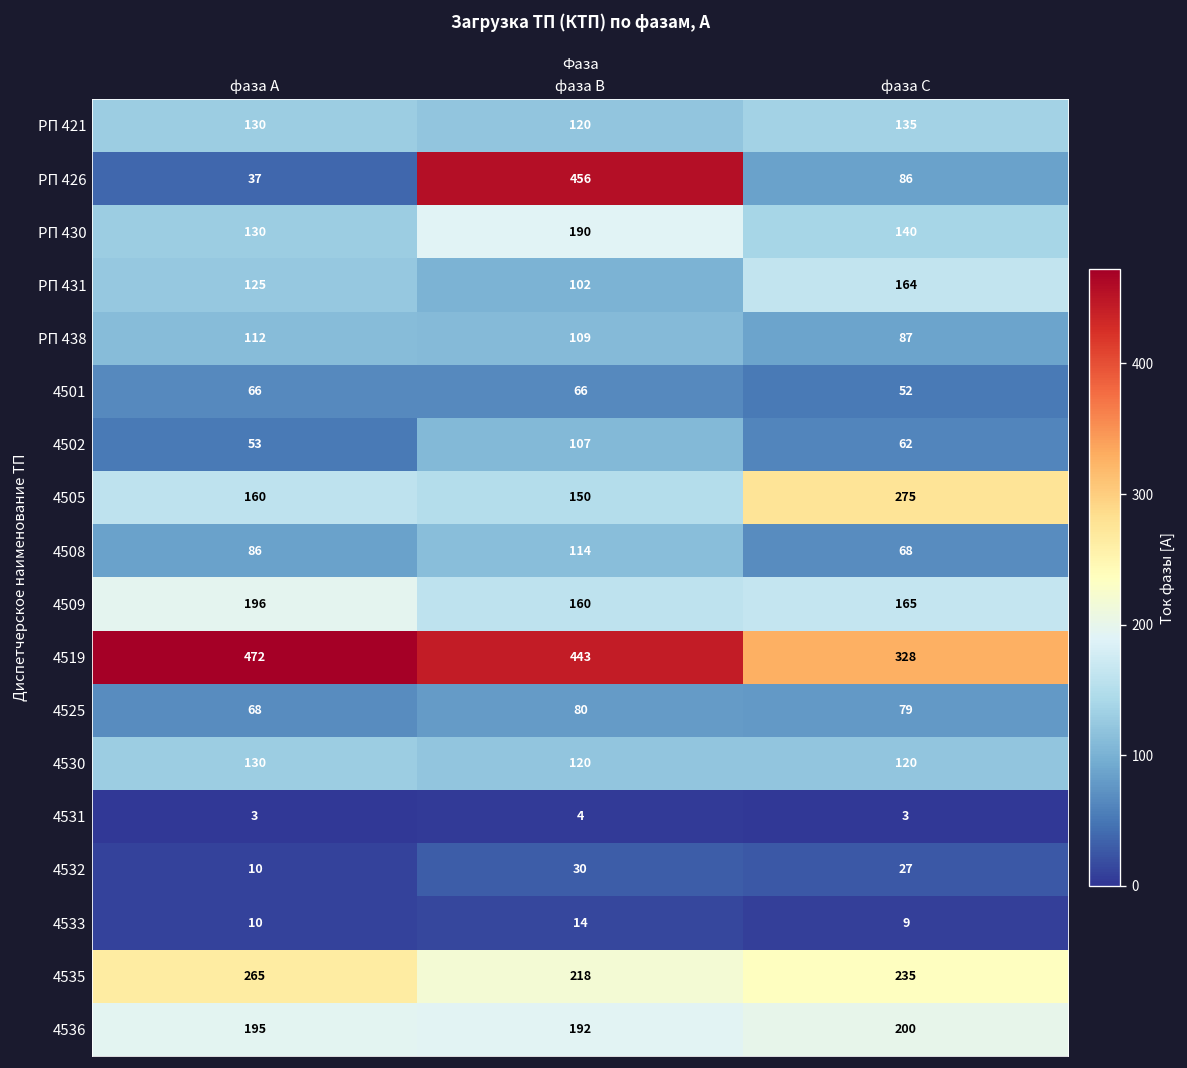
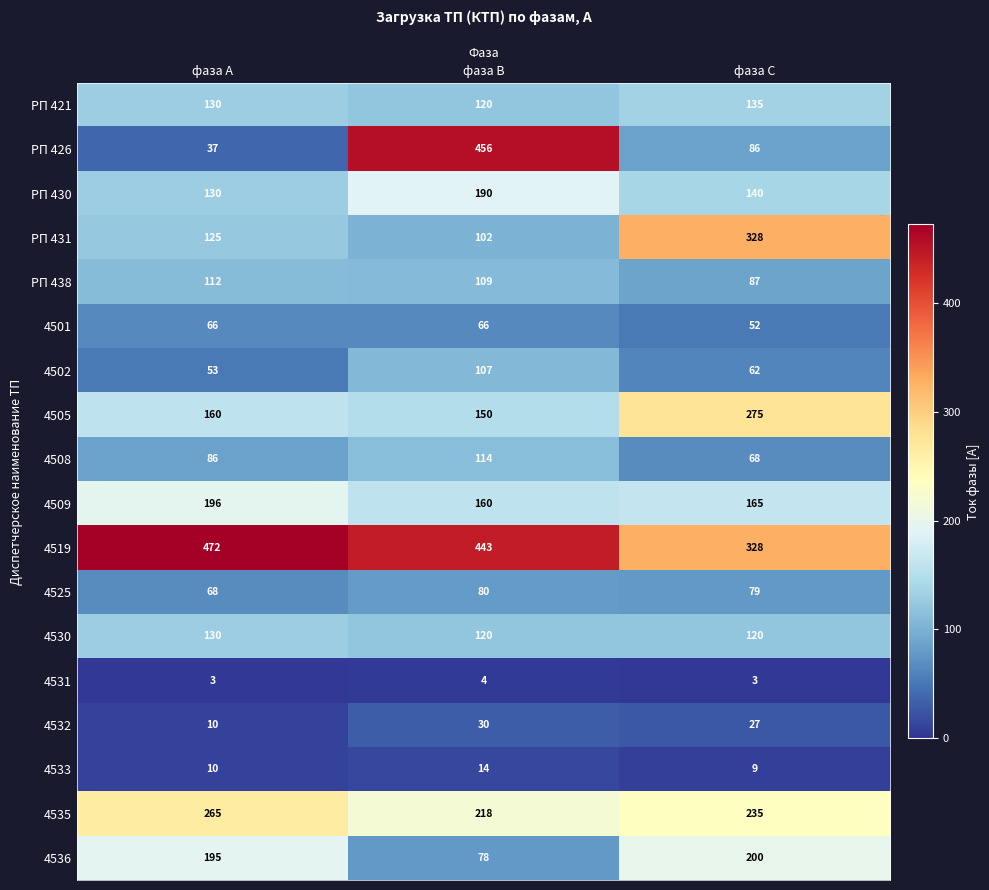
  {
    "РП 421": {
      "фаза А": 130,
      "фаза В": 120,
      "фаза С": 135
    },
    "РП 426": {
      "фаза А": 37,
      "фаза В": 456,
      "фаза С": 86
    },
    "РП 430": {
      "фаза А": 130,
      "фаза В": 190,
      "фаза С": 140
    },
    "РП 431": {
      "фаза А": 125,
      "фаза В": 102,
-     "фаза С": 164
+     "фаза С": 328
    },
    "РП 438": {
      "фаза А": 112,
      "фаза В": 109,
      "фаза С": 87
    },
    "4501": {
      "фаза А": 66,
      "фаза В": 66,
      "фаза С": 52
    },
    "4502": {
      "фаза А": 53,
      "фаза В": 107,
      "фаза С": 62
    },
    "4505": {
      "фаза А": 160,
      "фаза В": 150,
      "фаза С": 275
    },
    "4508": {
      "фаза А": 86,
      "фаза В": 114,
      "фаза С": 68
    },
    "4509": {
      "фаза А": 196,
      "фаза В": 160,
      "фаза С": 165
    },
    "4519": {
      "фаза А": 472,
      "фаза В": 443,
      "фаза С": 328
    },
    "4525": {
      "фаза А": 68,
      "фаза В": 80,
      "фаза С": 79
    },
    "4530": {
      "фаза А": 130,
      "фаза В": 120,
      "фаза С": 120
    },
    "4531": {
      "фаза А": 3,
      "фаза В": 4,
      "фаза С": 3
    },
    "4532": {
      "фаза А": 10,
      "фаза В": 30,
      "фаза С": 27
    },
    "4533": {
      "фаза А": 10,
      "фаза В": 14,
      "фаза С": 9
    },
    "4535": {
      "фаза А": 265,
      "фаза В": 218,
      "фаза С": 235
    },
    "4536": {
      "фаза А": 195,
-     "фаза В": 192,
+     "фаза В": 78,
      "фаза С": 200
    }
  }
